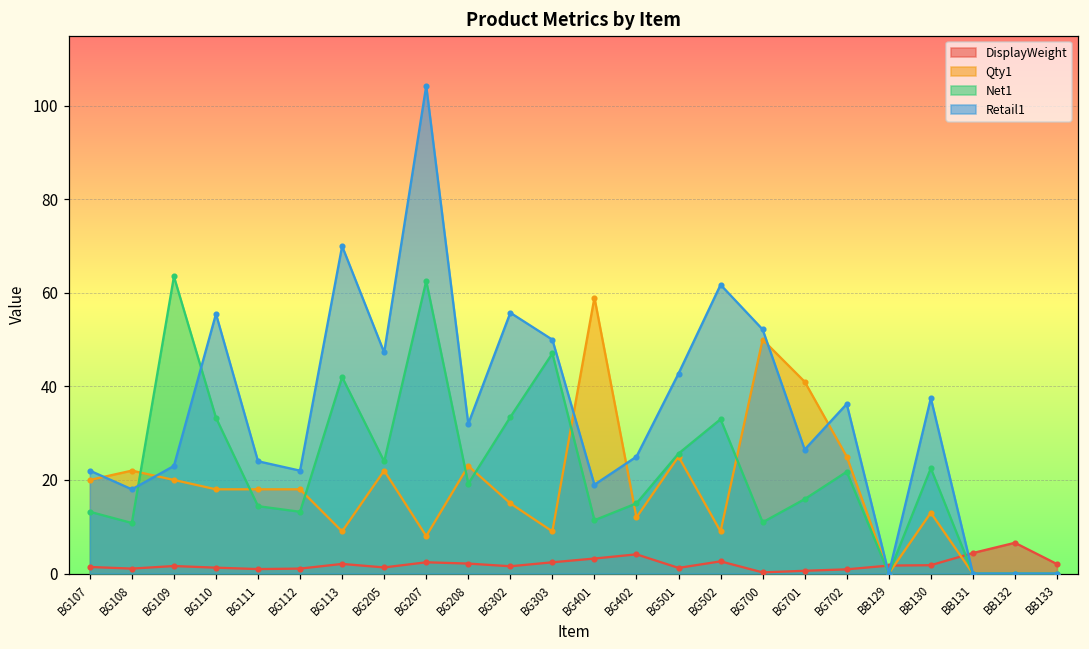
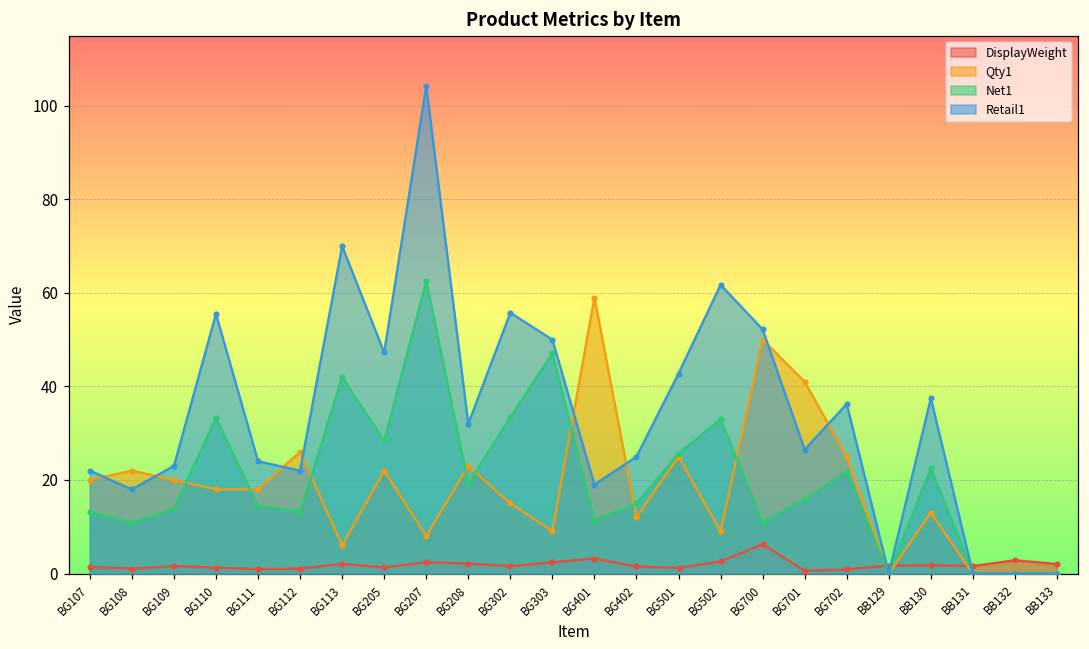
  {
    "DisplayWeight": {
      "BG107": 1,
      "BG108": 1,
      "BG109": 2,
      "BG110": 1,
      "BG111": 1,
      "BG112": 1,
      "BG113": 2,
      "BG205": 1,
      "BG207": 2,
      "BG208": 2,
      "BG302": 2,
      "BG303": 2,
      "BG401": 3,
-     "BG402": 4,
+     "BG402": 2,
      "BG501": 1,
      "BG502": 3,
-     "BG700": 0,
+     "BG700": 6,
      "BG701": 1,
      "BG702": 1,
      "BB129": 2,
      "BB130": 2,
-     "BB131": 4,
-     "BB132": 7,
+     "BB131": 2,
+     "BB132": 3,
      "BB133": 2
    },
    "Qty1": {
      "BG107": 20,
      "BG108": 22,
      "BG109": 20,
      "BG110": 18,
      "BG111": 18,
-     "BG112": 18,
-     "BG113": 9,
+     "BG112": 26,
+     "BG113": 6,
      "BG205": 22,
      "BG207": 8,
      "BG208": 23,
      "BG302": 15,
      "BG303": 9,
      "BG401": 59,
      "BG402": 12,
      "BG501": 25,
      "BG502": 9,
      "BG700": 50,
      "BG701": 41,
      "BG702": 25,
      "BB130": 13
    },
    "Net1": {
      "BG107": 13,
      "BG108": 11,
-     "BG109": 64,
+     "BG109": 14,
      "BG110": 33,
      "BG111": 14,
      "BG112": 13,
      "BG113": 42,
-     "BG205": 24,
+     "BG205": 28,
      "BG207": 63,
      "BG208": 19,
      "BG302": 33,
      "BG303": 47,
      "BG401": 11,
      "BG402": 15,
      "BG501": 26,
      "BG502": 33,
      "BG700": 11,
      "BG701": 16,
      "BG702": 22,
      "BB130": 23
    },
    "Retail1": {
      "BG107": 22,
      "BG108": 18,
      "BG109": 23,
      "BG110": 56,
      "BG111": 24,
      "BG112": 22,
      "BG113": 70,
      "BG205": 47,
      "BG207": 104,
      "BG208": 32,
      "BG302": 56,
      "BG303": 50,
      "BG401": 19,
      "BG402": 25,
      "BG501": 43,
      "BG502": 62,
      "BG700": 52,
      "BG701": 27,
      "BG702": 36,
      "BB130": 38
    }
  }
